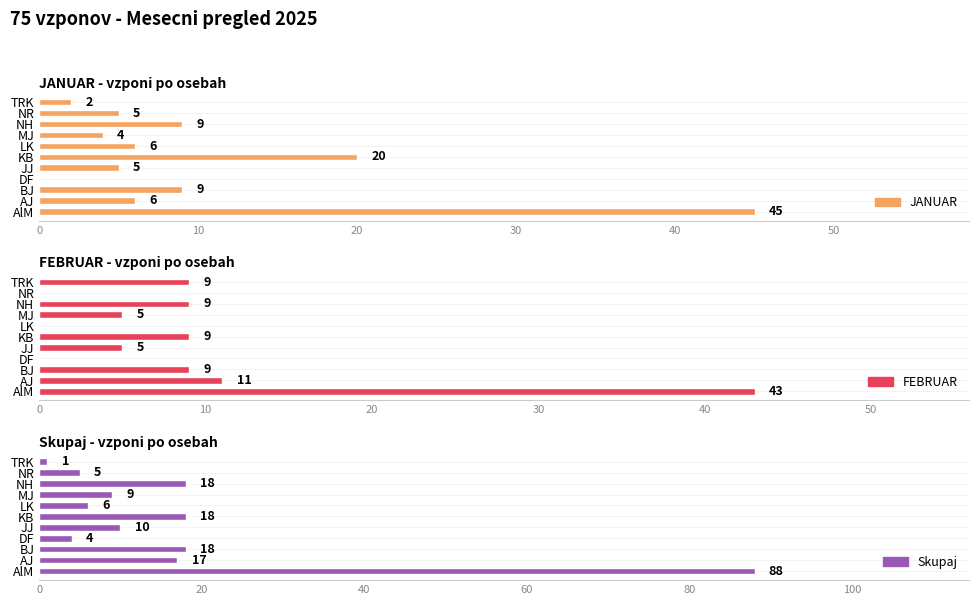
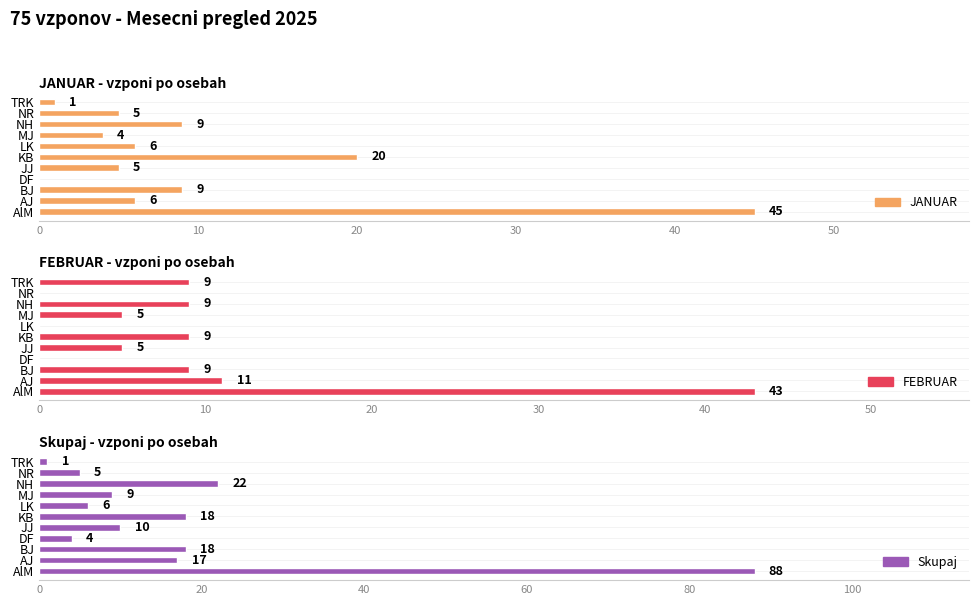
  {
    "JANUAR - vzponi po osebah": {
-     "TRK": 2,
+     "TRK": 1,
      "NH": 9,
      "KB": 20,
      "AlM": 45
    },
    "FEBRUAR - vzponi po osebah": {
      "TRK": 9,
      "NH": 9,
      "KB": 9,
      "AlM": 43
    },
    "Skupaj - vzponi po osebah": {
      "TRK": 1,
-     "NH": 18,
+     "NH": 22,
      "KB": 18,
      "DF": 4,
      "AlM": 88
    }
  }
